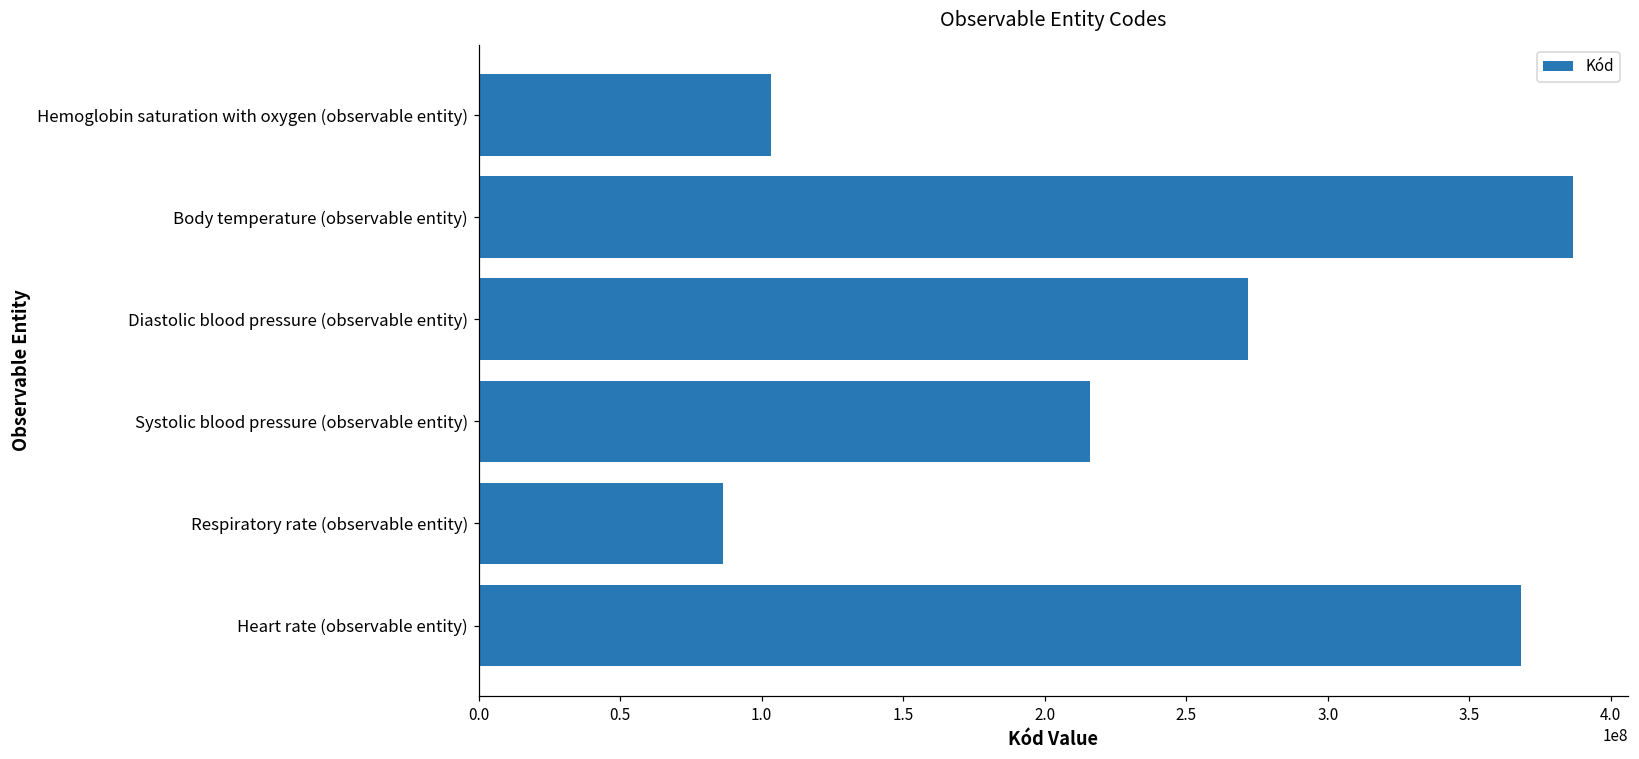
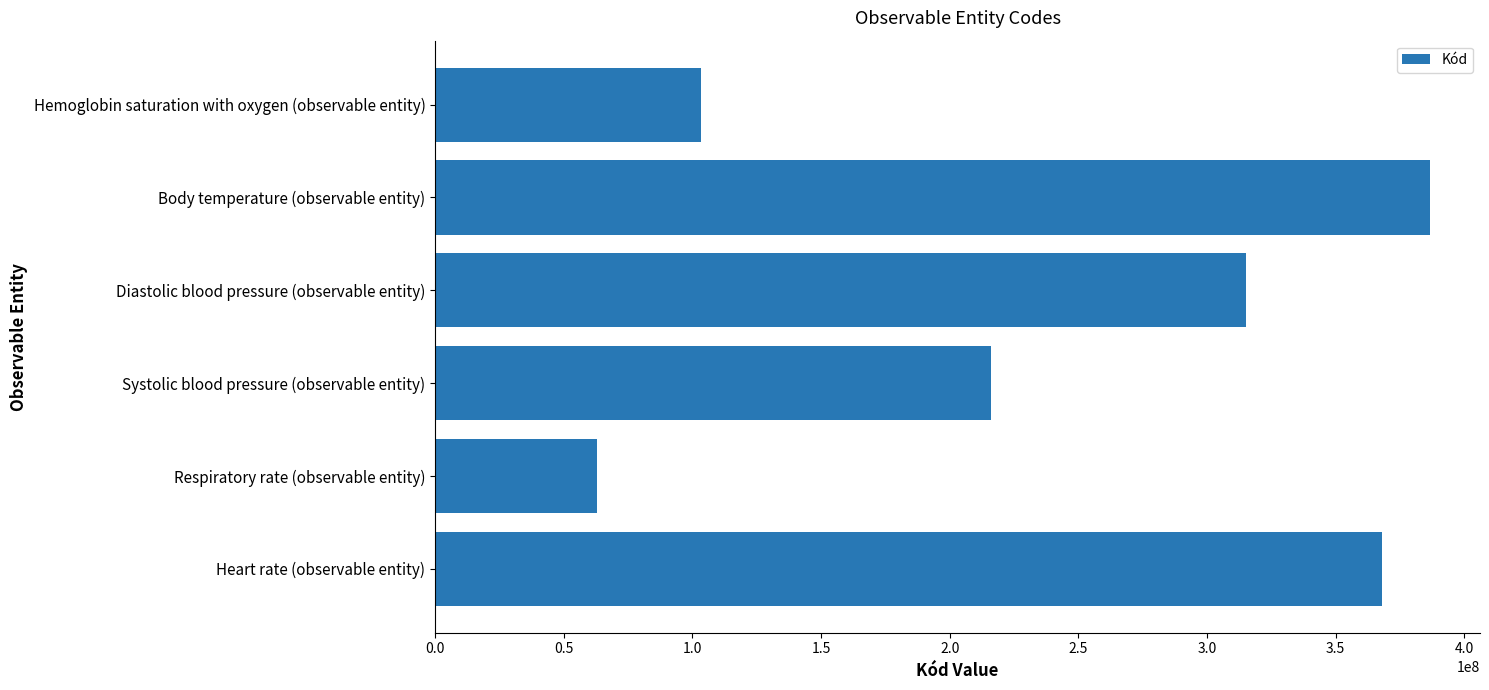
  {
    "Hemoglobin saturation with oxygen (observable entity)": 103000000,
    "Body temperature (observable entity)": 387000000,
-   "Diastolic blood pressure (observable entity)": 272000000,
+   "Diastolic blood pressure (observable entity)": 315000000,
    "Systolic blood pressure (observable entity)": 216000000,
-   "Respiratory rate (observable entity)": 86000000,
+   "Respiratory rate (observable entity)": 63000000,
    "Heart rate (observable entity)": 368000000
  }
